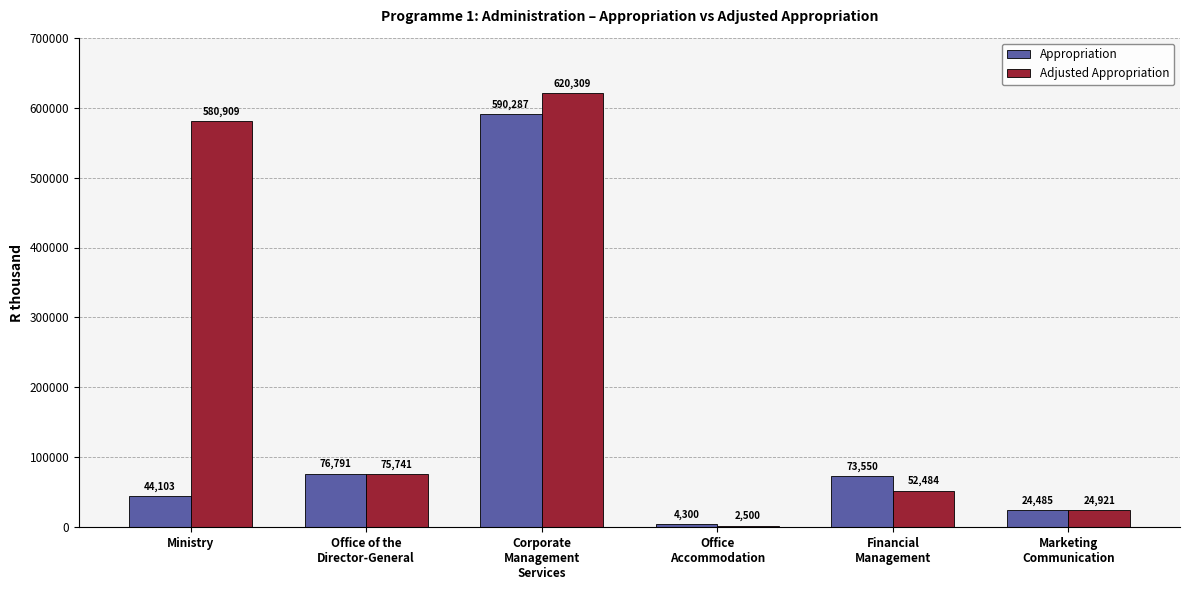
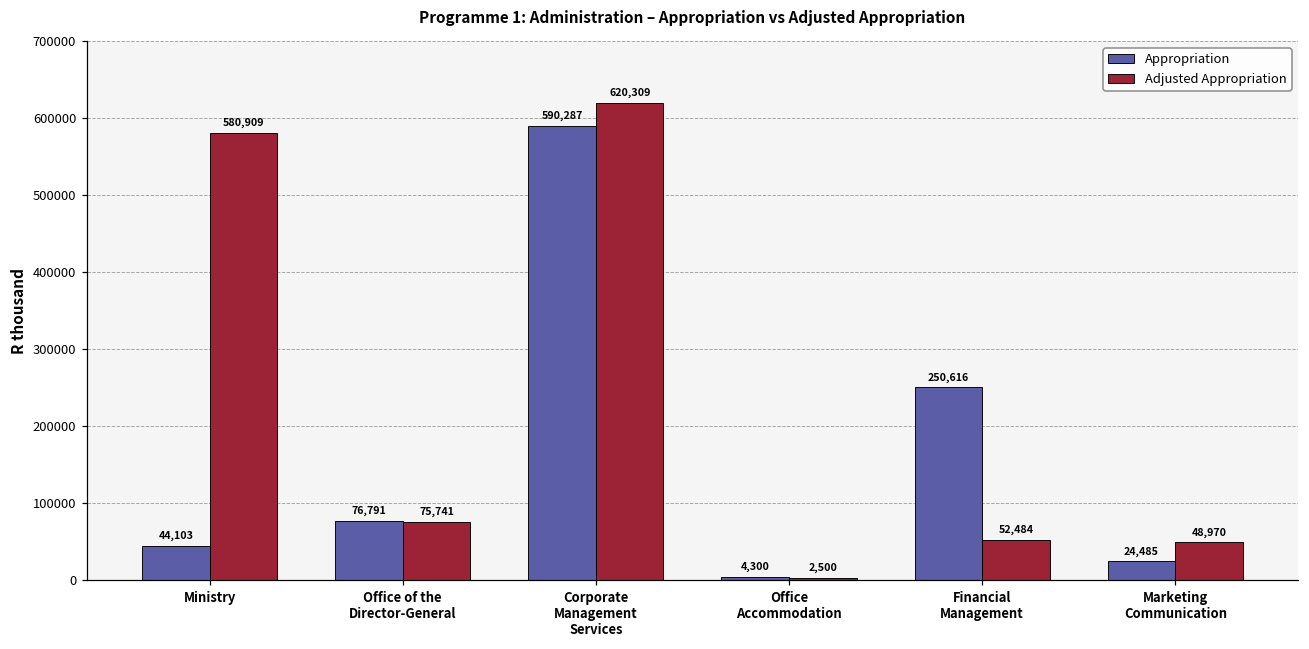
  {
    "Appropriation": {
      "Ministry": "44,103",
      "Office of the Director-General": "76,791",
      "Corporate Management Services": "590,287",
      "Office Accommodation": "4,300",
-     "Financial Management": "73,550",
+     "Financial Management": "250,616",
      "Marketing Communication": "24,485"
    },
    "Adjusted Appropriation": {
      "Ministry": "580,909",
      "Office of the Director-General": "75,741",
      "Corporate Management Services": "620,309",
      "Office Accommodation": "2,500",
      "Financial Management": "52,484",
-     "Marketing Communication": "24,921"
+     "Marketing Communication": "48,970"
    }
  }
